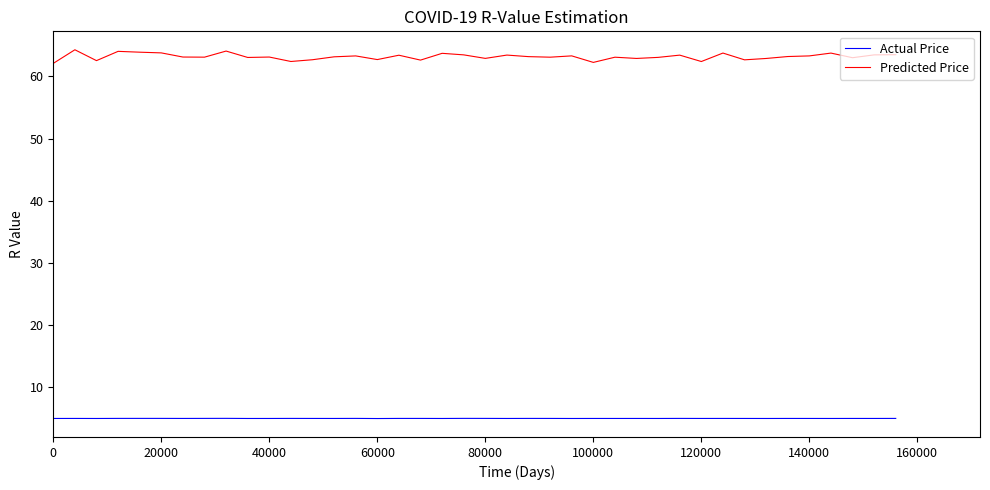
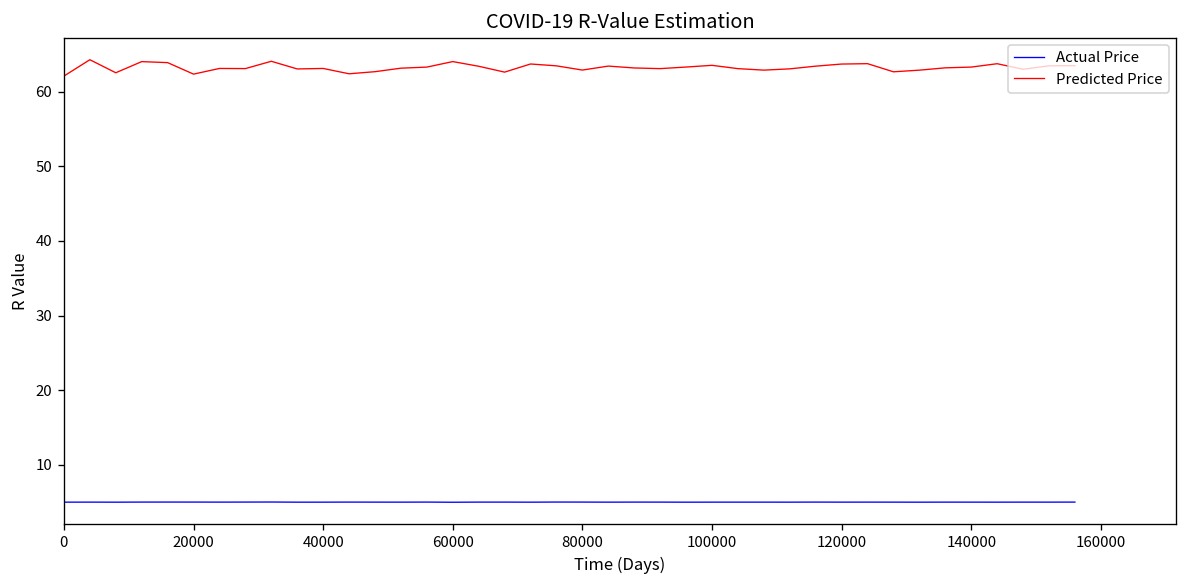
  {
    "Actual Price": {
      "0": 5,
      "20000": 5,
      "40000": 5,
      "60000": 5,
      "80000": 5,
      "100000": 5,
      "120000": 5,
      "140000": 5
    },
    "Predicted Price": {
      "0": 62,
-     "20000": 64,
+     "20000": 62,
      "40000": 63,
-     "60000": 63,
+     "60000": 64,
      "80000": 63,
-     "100000": 62,
-     "120000": 62,
+     "100000": 64,
+     "120000": 64,
      "140000": 63
    }
  }
